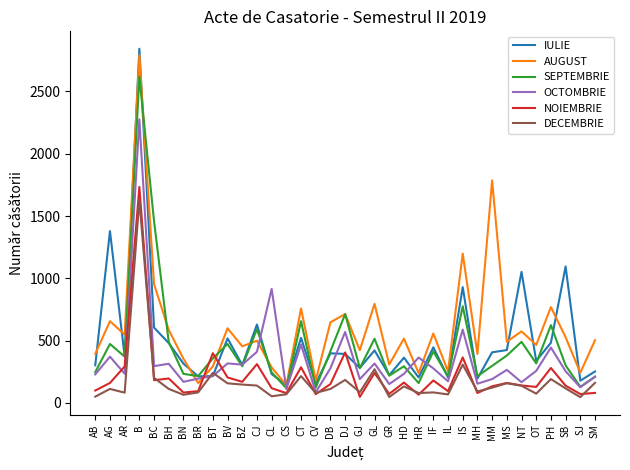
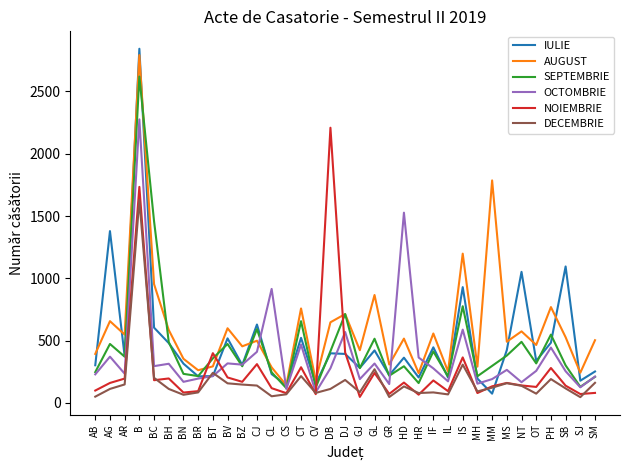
  {
    "IULIE": {
      "AB": 300,
      "AG": 1380,
      "B": 2840,
      "BC": 600,
      "BN": 320,
      "BV": 520,
      "CJ": 630,
      "CT": 520,
      "CV": 150,
      "GL": 420,
      "HD": 360,
      "HR": 200,
      "IF": 450,
      "IS": 930,
-     "MM": 410,
+     "MM": 70,
      "MS": 420,
      "NT": 1050,
      "PH": 480,
      "SB": 1100,
      "SJ": 180,
      "SM": 250
    },
    "AUGUST": {
      "AB": 390,
      "AG": 660,
      "AR": 550,
      "B": 2790,
      "BC": 950,
      "BH": 590,
      "BN": 350,
-     "BR": 160,
+     "BR": 260,
      "BT": 290,
      "BV": 600,
      "BZ": 450,
      "CJ": 500,
      "CL": 290,
      "CT": 760,
      "CV": 180,
      "DB": 650,
      "GJ": 420,
-     "GL": 800,
+     "GL": 870,
      "GR": 310,
      "HD": 520,
      "HR": 240,
      "IF": 560,
      "IL": 250,
      "IS": 1200,
-     "MH": 390,
+     "MH": 290,
      "MM": 1790,
      "MS": 490,
      "NT": 570,
      "OT": 470,
      "PH": 770,
      "SB": 530,
      "SJ": 240,
      "SM": 500
    },
    "SEPTEMBRIE": {
      "AG": 470,
      "B": 2620,
      "BC": 1460,
      "BN": 230,
      "BT": 360,
      "BV": 470,
      "CJ": 590,
      "CT": 660,
      "CV": 120,
      "GL": 520,
      "HD": 290,
      "HR": 160,
      "IF": 410,
      "IS": 780,
      "MM": 300,
      "MS": 380,
      "NT": 490,
-     "PH": 620,
+     "PH": 550,
      "SB": 300
    },
    "OCTOMBRIE": {
      "AG": 370,
      "AR": 230,
      "B": 2280,
      "BC": 300,
      "BH": 310,
      "BN": 170,
      "BV": 320,
      "CJ": 410,
      "CL": 920,
      "CT": 470,
      "DB": 280,
      "DJ": 570,
      "GJ": 190,
      "GL": 320,
      "GR": 150,
-     "HD": 230,
+     "HD": 1530,
      "HR": 360,
      "IF": 280,
      "IL": 170,
      "IS": 590,
      "MH": 150,
      "MM": 190,
      "MS": 270,
      "NT": 170,
      "OT": 260,
      "PH": 440,
      "SB": 250
    },
    "NOIEMBRIE": {
      "AB": 100,
      "AG": 160,
-     "AR": 290,
+     "AR": 200,
      "B": 1730,
      "BH": 200,
      "BT": 400,
      "BV": 200,
      "BZ": 170,
      "CJ": 310,
      "CL": 120,
      "CT": 290,
-     "DB": 150,
+     "DB": 2210,
      "GJ": 50,
      "GL": 240,
      "GR": 70,
      "HD": 160,
      "IF": 180,
      "IL": 90,
      "IS": 370,
      "OT": 130,
      "PH": 280,
      "SB": 140,
      "SJ": 70,
      "SM": 80
    },
    "DECEMBRIE": {
      "AB": 50,
      "AG": 110,
-     "AR": 80,
+     "AR": 150,
      "B": 1630,
      "BH": 110,
      "BT": 240,
      "BV": 160,
      "BZ": 150,
      "CJ": 140,
      "CL": 50,
      "CT": 220,
      "DB": 110,
      "DJ": 180,
      "GJ": 90,
      "GL": 270,
      "GR": 50,
      "HD": 130,
      "IF": 80,
      "IL": 70,
      "IS": 310,
      "OT": 70,
      "PH": 190,
      "SB": 120,
      "SJ": 50,
      "SM": 160
    }
  }
